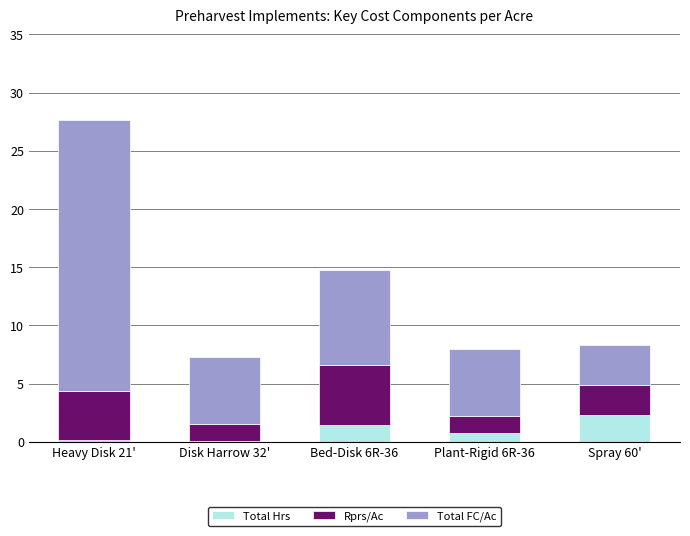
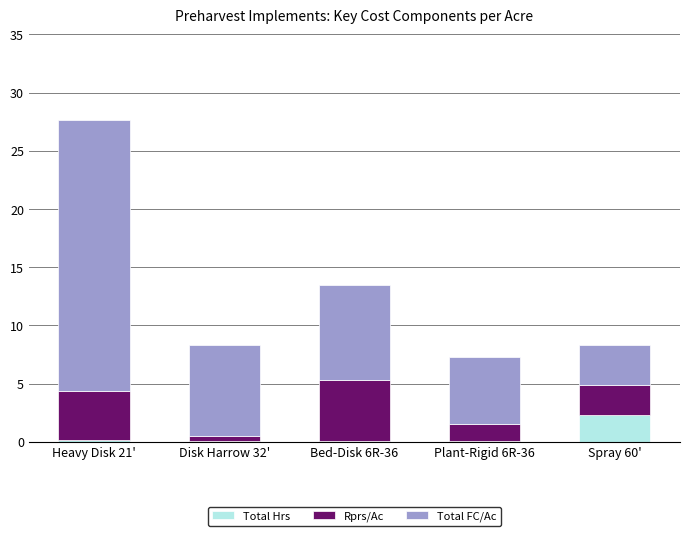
  {
    "Total Hrs": {
-     "Bed-Disk 6R-36": 1.4,
-     "Plant-Rigid 6R-36": 0.8,
+     "Bed-Disk 6R-36": 0.1,
+     "Plant-Rigid 6R-36": 0.1,
      "Spray 60'": 2.3
    },
    "Rprs/Ac": {
      "Heavy Disk 21'": 4.2,
-     "Disk Harrow 32'": 1.5,
+     "Disk Harrow 32'": 0.5,
      "Bed-Disk 6R-36": 5.2,
      "Plant-Rigid 6R-36": 1.4,
      "Spray 60'": 2.5
    },
    "Total FC/Ac": {
      "Heavy Disk 21'": 23.2,
-     "Disk Harrow 32'": 5.8,
+     "Disk Harrow 32'": 7.8,
      "Bed-Disk 6R-36": 8.2,
      "Plant-Rigid 6R-36": 5.8,
      "Spray 60'": 3.5
    }
  }
